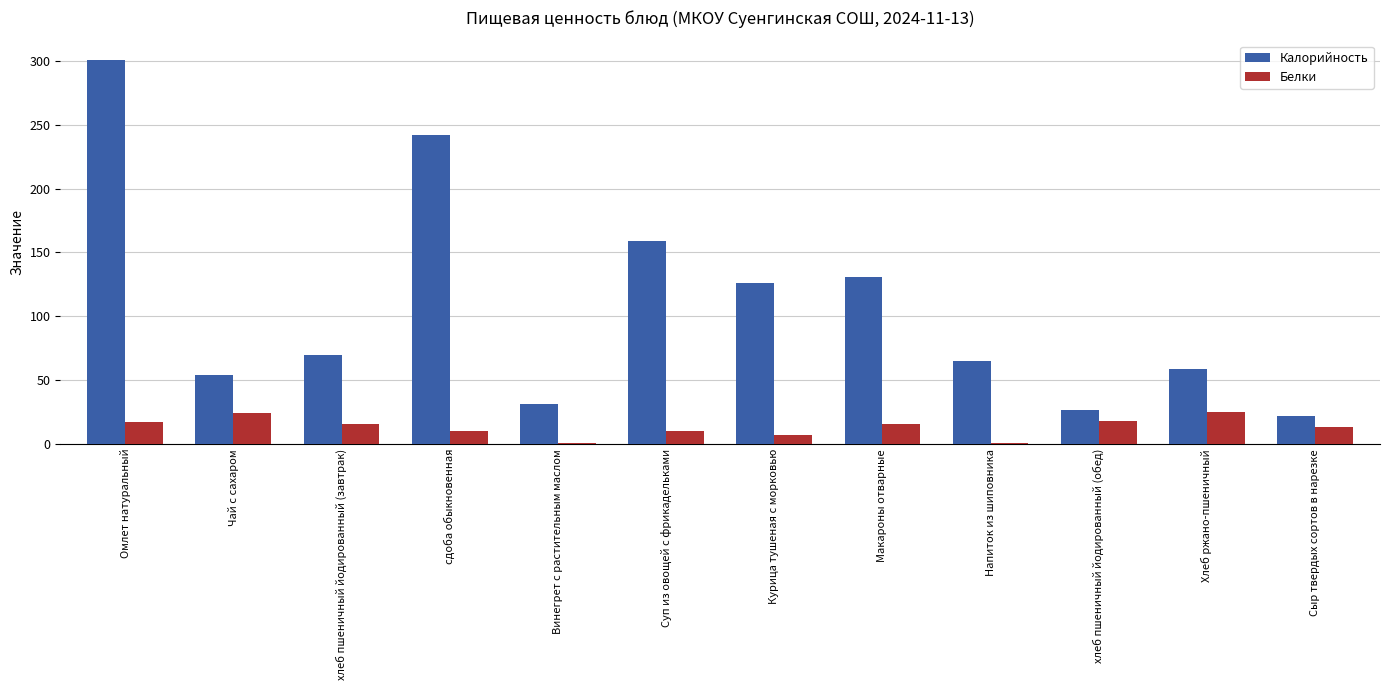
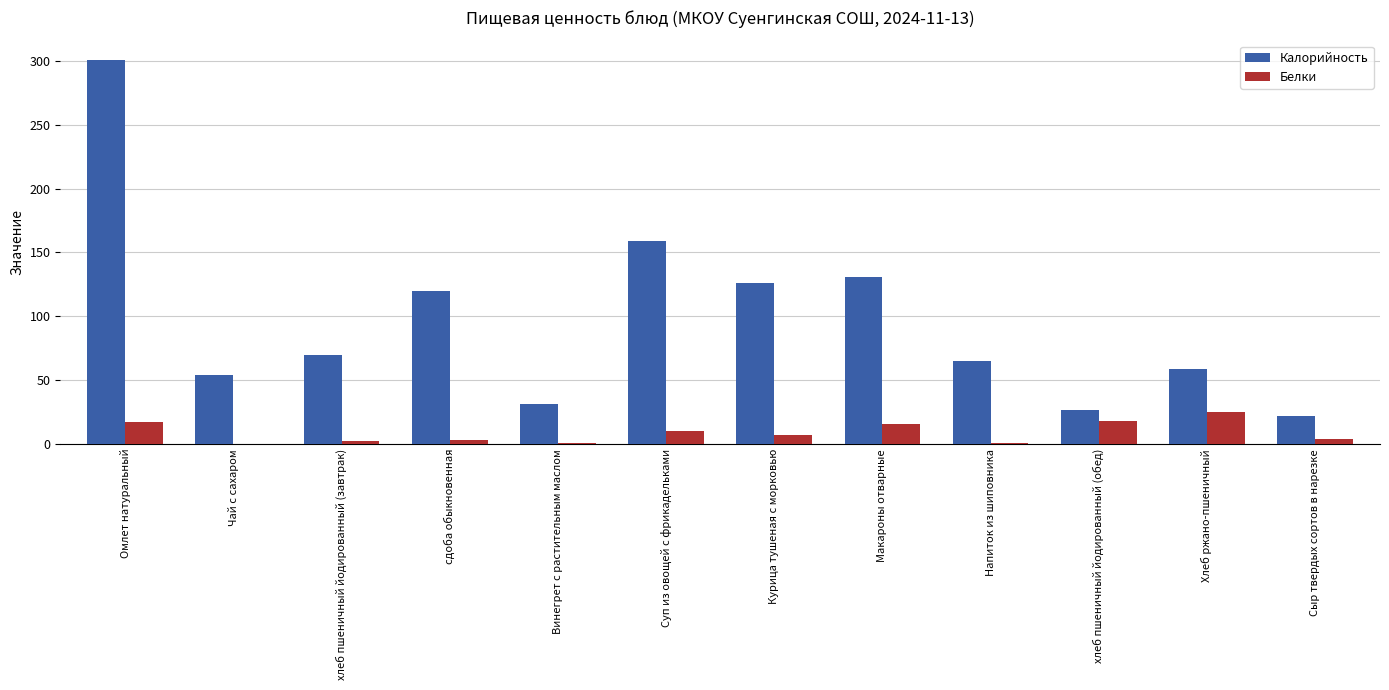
  {
    "Калорийность": {
      "Омлет натуральный": 301,
      "Чай с сахаром": 54,
      "хлеб пшеничный йодированный (завтрак)": 70,
-     "сдоба обыкновенная": 242,
+     "сдоба обыкновенная": 120,
      "Винегрет с растительным маслом": 31,
      "Суп из овощей с фрикадельками": 159,
      "Курица тушеная с морковью": 126,
      "Макароны отварные": 131,
      "Напиток из шиповника": 65,
      "хлеб пшеничный йодированный (обед)": 27,
      "Хлеб ржано-пшеничный": 59,
      "Сыр твердых сортов в нарезке": 22
    },
    "Белки": {
      "Омлет натуральный": 17,
-     "Чай с сахаром": 24,
-     "хлеб пшеничный йодированный (завтрак)": 16,
-     "сдоба обыкновенная": 10,
+     "Чай с сахаром": 0,
+     "хлеб пшеничный йодированный (завтрак)": 2,
+     "сдоба обыкновенная": 3,
      "Суп из овощей с фрикадельками": 10,
      "Курица тушеная с морковью": 7,
      "Макароны отварные": 16,
      "хлеб пшеничный йодированный (обед)": 18,
      "Хлеб ржано-пшеничный": 25,
-     "Сыр твердых сортов в нарезке": 13
+     "Сыр твердых сортов в нарезке": 4
    }
  }
